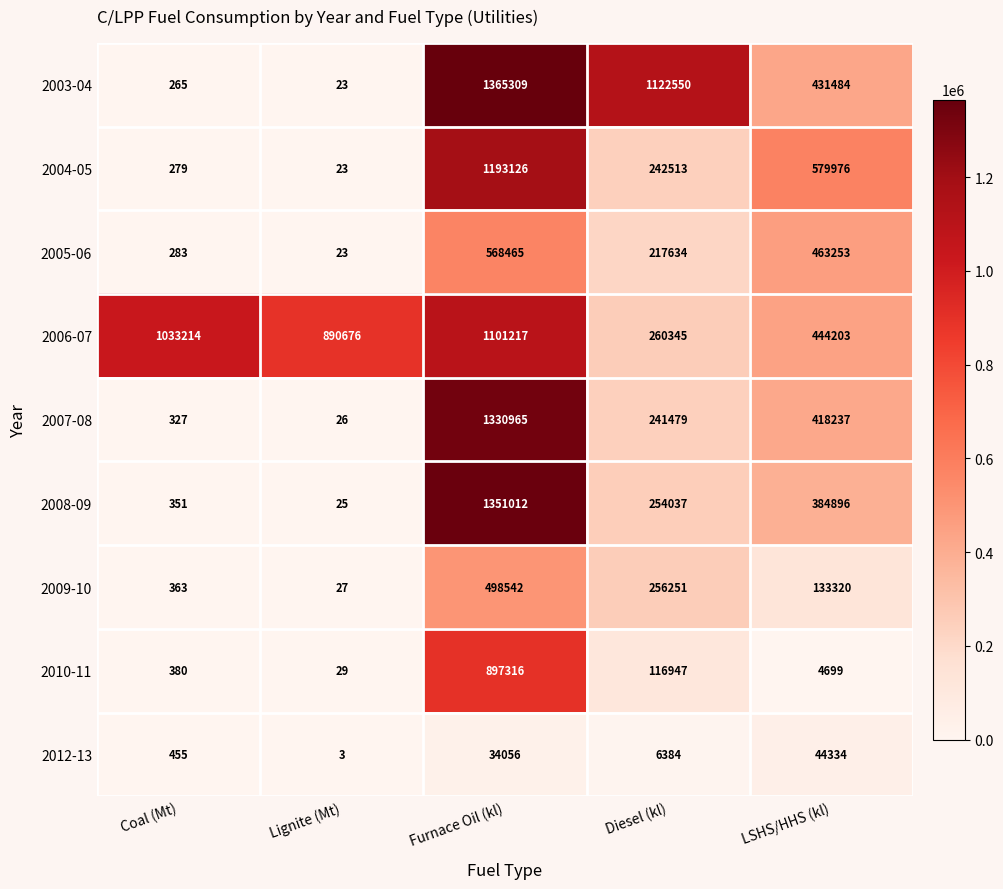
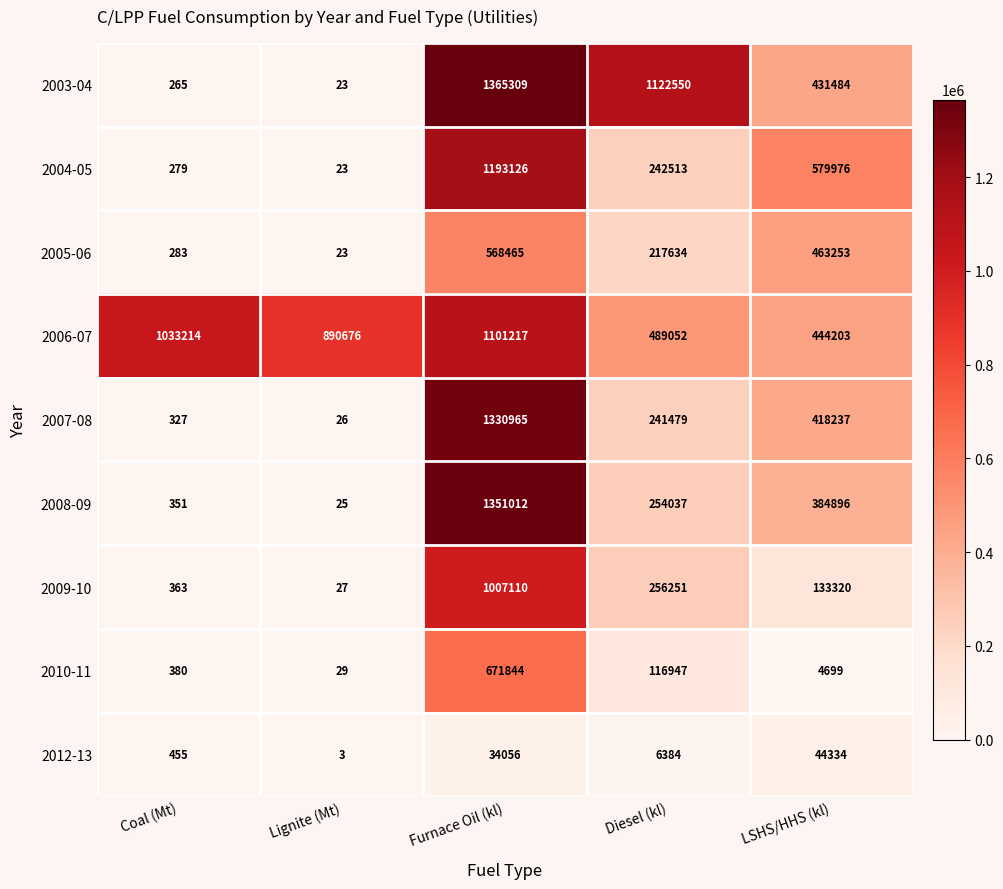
  {
    "2003-04": {
      "Coal (Mt)": 265,
      "Lignite (Mt)": 23,
      "Furnace Oil (kl)": 1365309,
      "Diesel (kl)": 1122550,
      "LSHS/HHS (kl)": 431484
    },
    "2004-05": {
      "Coal (Mt)": 279,
      "Lignite (Mt)": 23,
      "Furnace Oil (kl)": 1193126,
      "Diesel (kl)": 242513,
      "LSHS/HHS (kl)": 579976
    },
    "2005-06": {
      "Coal (Mt)": 283,
      "Lignite (Mt)": 23,
      "Furnace Oil (kl)": 568465,
      "Diesel (kl)": 217634,
      "LSHS/HHS (kl)": 463253
    },
    "2006-07": {
      "Coal (Mt)": 1033214,
      "Lignite (Mt)": 890676,
      "Furnace Oil (kl)": 1101217,
-     "Diesel (kl)": 260345,
+     "Diesel (kl)": 489052,
      "LSHS/HHS (kl)": 444203
    },
    "2007-08": {
      "Coal (Mt)": 327,
      "Lignite (Mt)": 26,
      "Furnace Oil (kl)": 1330965,
      "Diesel (kl)": 241479,
      "LSHS/HHS (kl)": 418237
    },
    "2008-09": {
      "Coal (Mt)": 351,
      "Lignite (Mt)": 25,
      "Furnace Oil (kl)": 1351012,
      "Diesel (kl)": 254037,
      "LSHS/HHS (kl)": 384896
    },
    "2009-10": {
      "Coal (Mt)": 363,
      "Lignite (Mt)": 27,
-     "Furnace Oil (kl)": 498542,
+     "Furnace Oil (kl)": 1007110,
      "Diesel (kl)": 256251,
      "LSHS/HHS (kl)": 133320
    },
    "2010-11": {
      "Coal (Mt)": 380,
      "Lignite (Mt)": 29,
-     "Furnace Oil (kl)": 897316,
+     "Furnace Oil (kl)": 671844,
      "Diesel (kl)": 116947,
      "LSHS/HHS (kl)": 4699
    },
    "2012-13": {
      "Coal (Mt)": 455,
      "Lignite (Mt)": 3,
      "Furnace Oil (kl)": 34056,
      "Diesel (kl)": 6384,
      "LSHS/HHS (kl)": 44334
    }
  }
